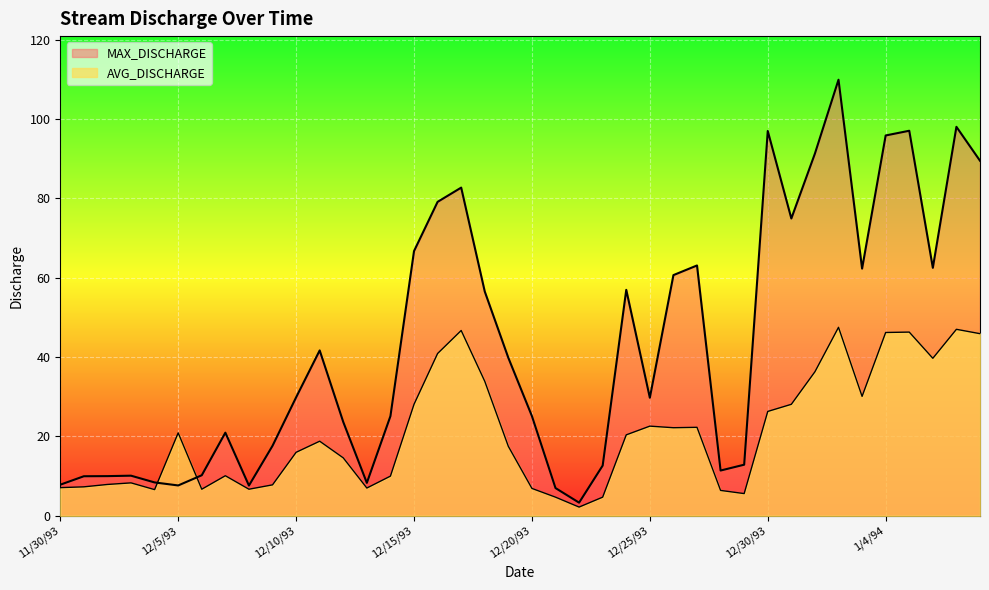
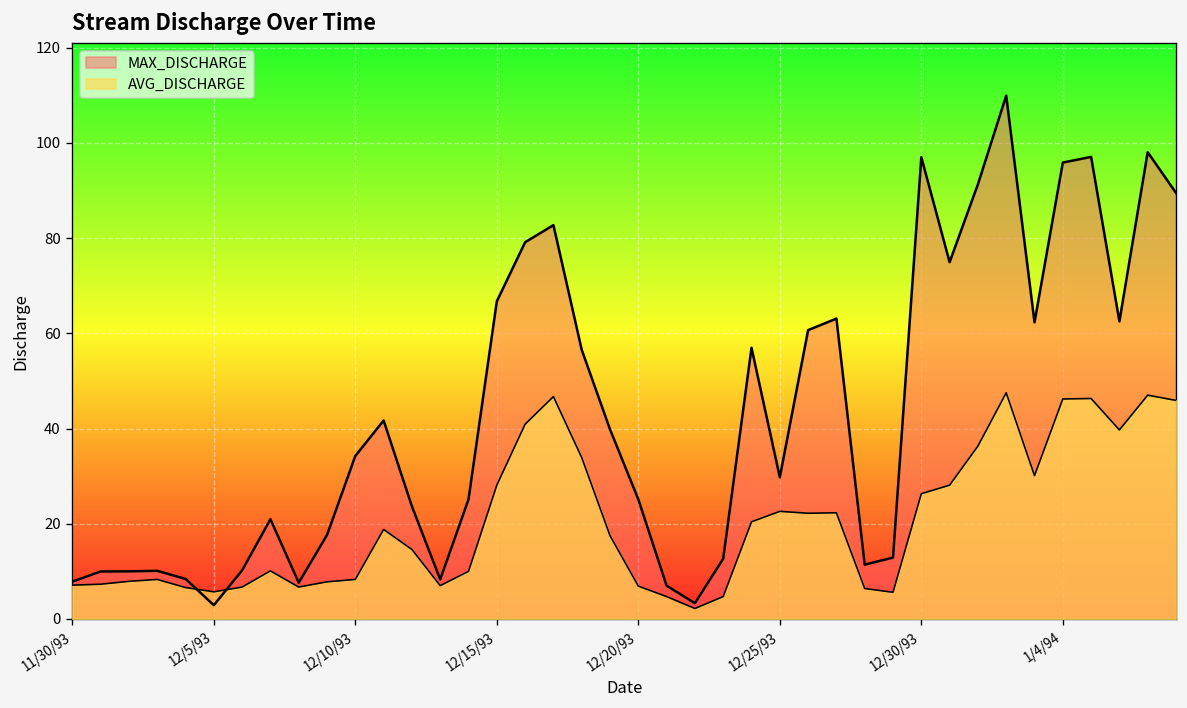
  {
    "MAX_DISCHARGE": {
      "11/30/93": 8,
-     "12/5/93": 8,
-     "12/10/93": 30,
+     "12/5/93": 3,
+     "12/10/93": 34,
      "12/15/93": 67,
      "12/20/93": 25,
      "12/25/93": 30,
      "12/30/93": 97,
      "1/4/94": 96
    },
    "AVG_DISCHARGE": {
      "11/30/93": 7,
-     "12/5/93": 21,
-     "12/10/93": 16,
+     "12/5/93": 6,
+     "12/10/93": 8,
      "12/15/93": 28,
      "12/20/93": 7,
      "12/25/93": 23,
      "12/30/93": 26,
      "1/4/94": 46
    }
  }
